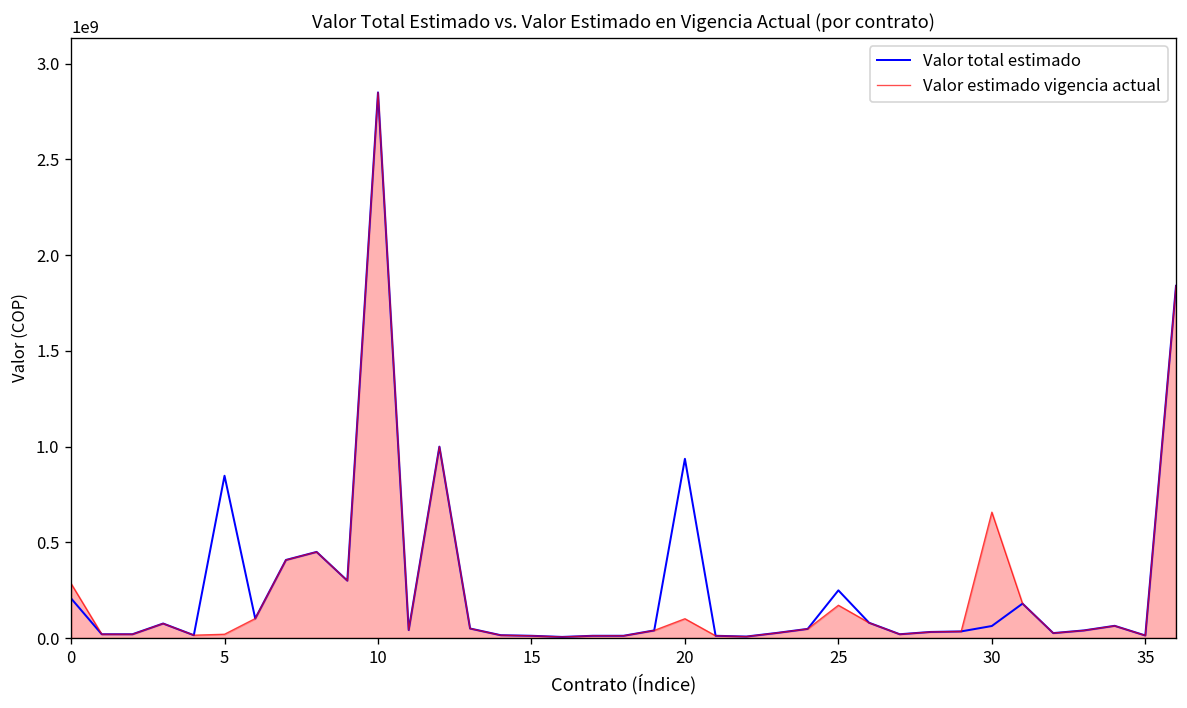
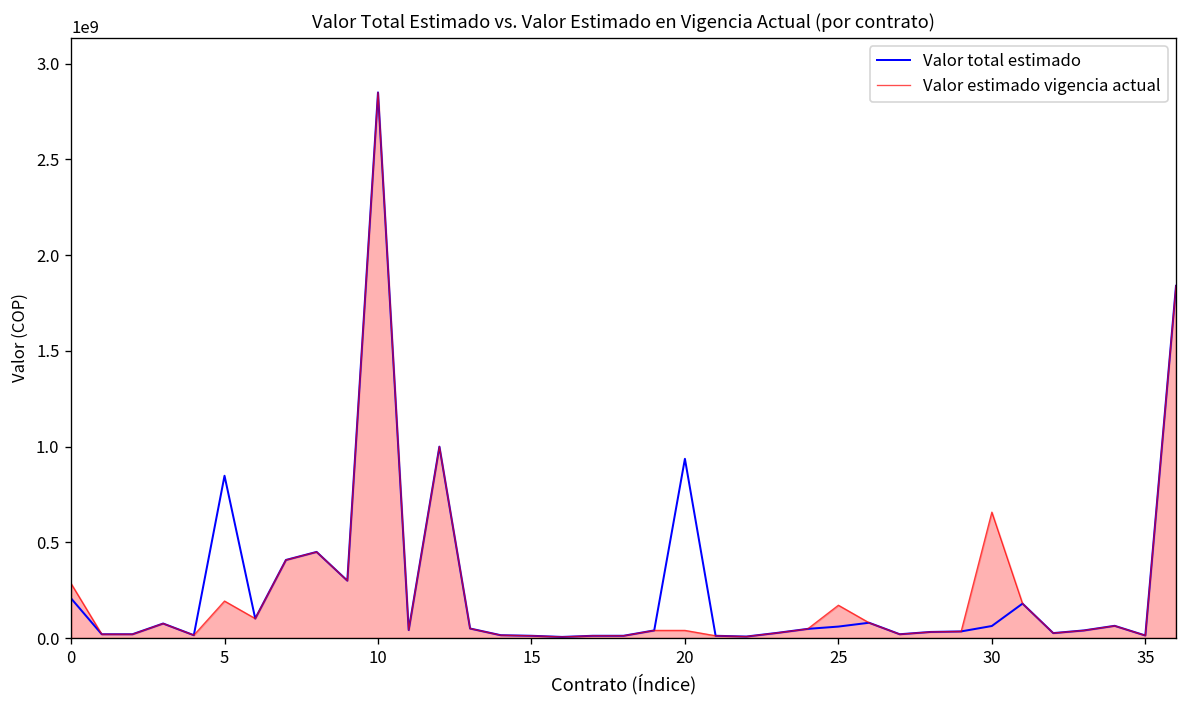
  {
    "Valor total estimado": {
      "0": 210000000,
      "5": 850000000,
      "20": 940000000,
-     "25": 250000000,
+     "25": 60000000,
      "30": 60000000
    },
    "Valor estimado vigencia actual": {
      "0": 290000000,
-     "5": 20000000,
-     "20": 100000000,
+     "5": 190000000,
+     "20": 40000000,
      "25": 170000000,
      "30": 660000000
    }
  }
